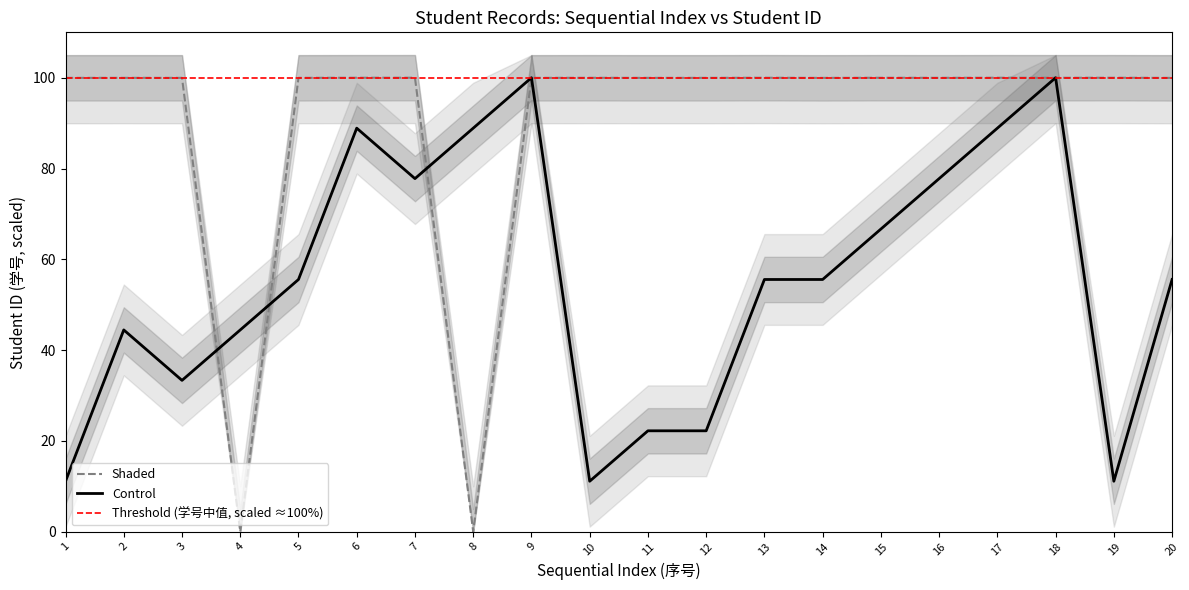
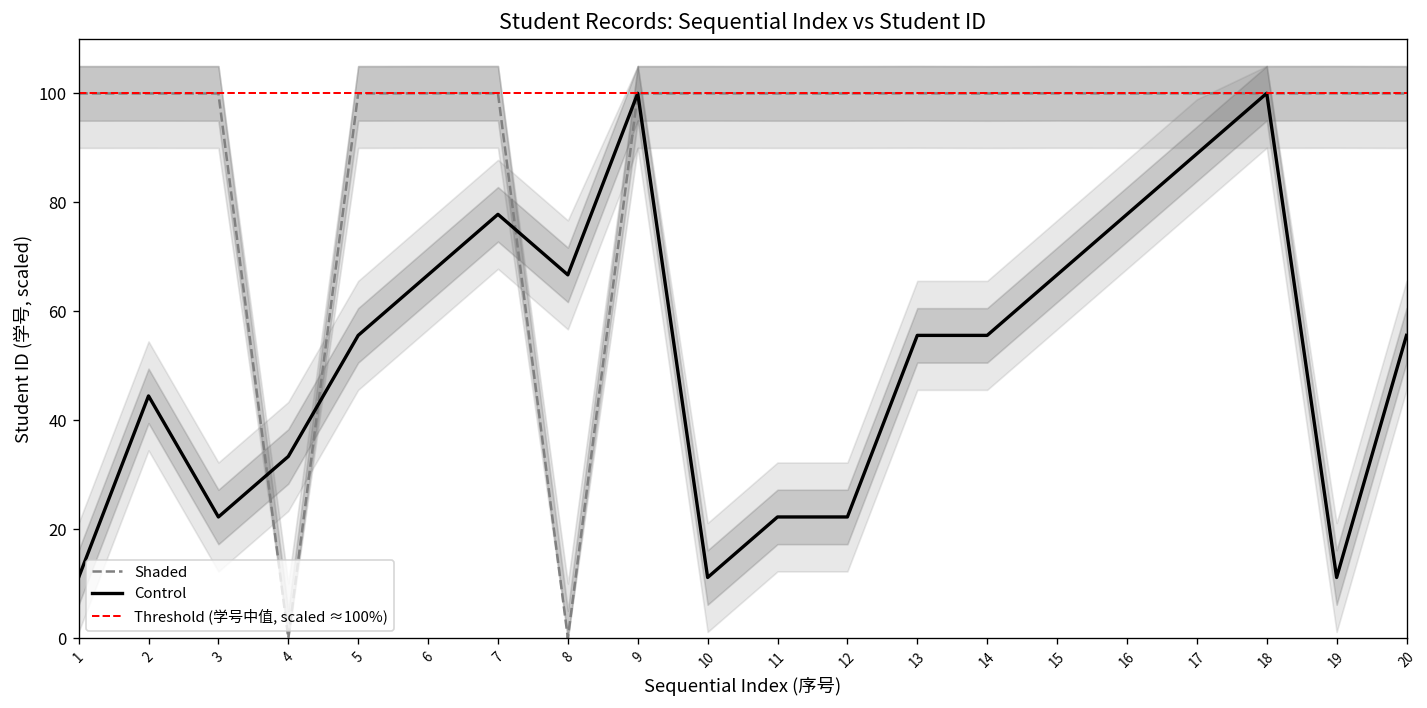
  {
    "Control": {
      "1": 11,
      "2": 44,
-     "3": 33,
-     "4": 44,
+     "3": 22,
+     "4": 33,
      "5": 56,
-     "6": 89,
+     "6": 67,
      "7": 78,
-     "8": 89,
+     "8": 67,
      "10": 11,
      "11": 22,
      "12": 22,
      "13": 56,
      "14": 56,
      "15": 67,
      "16": 78,
      "17": 89,
      "19": 11,
      "20": 56
    }
  }
